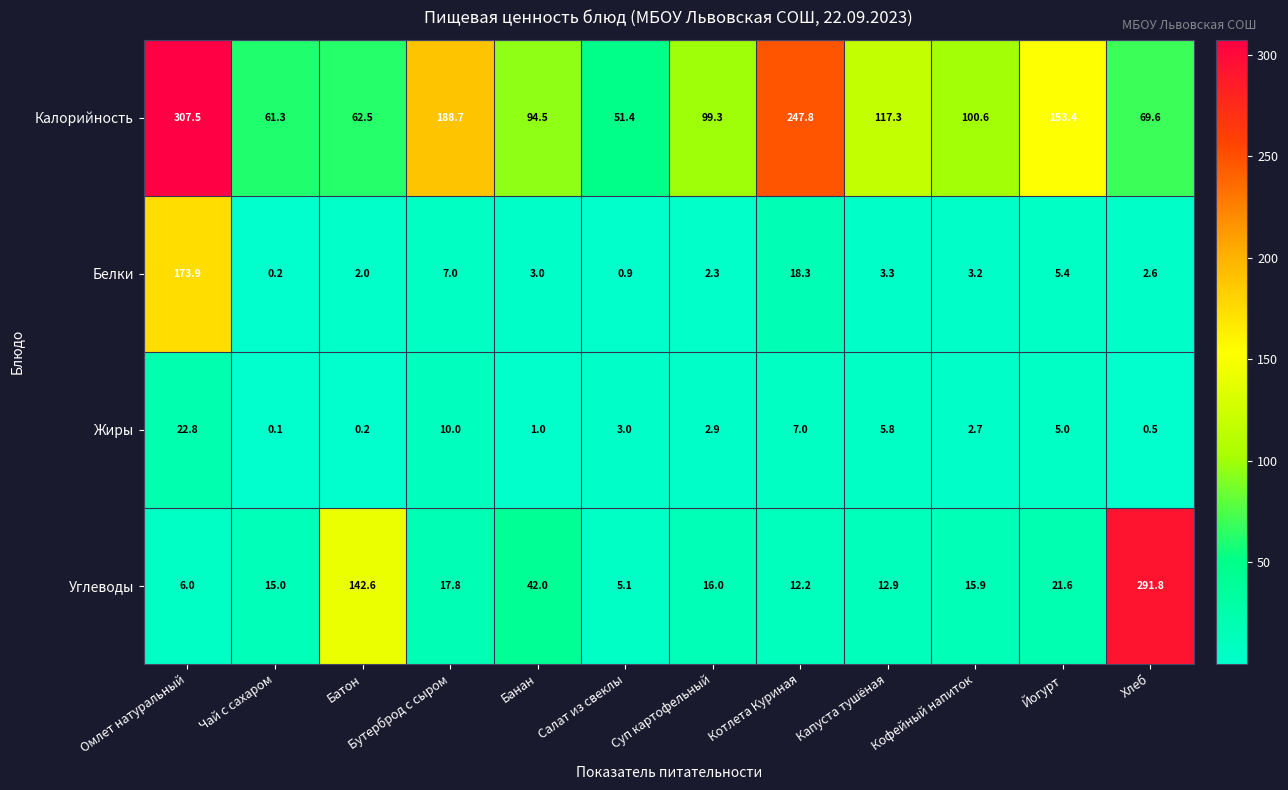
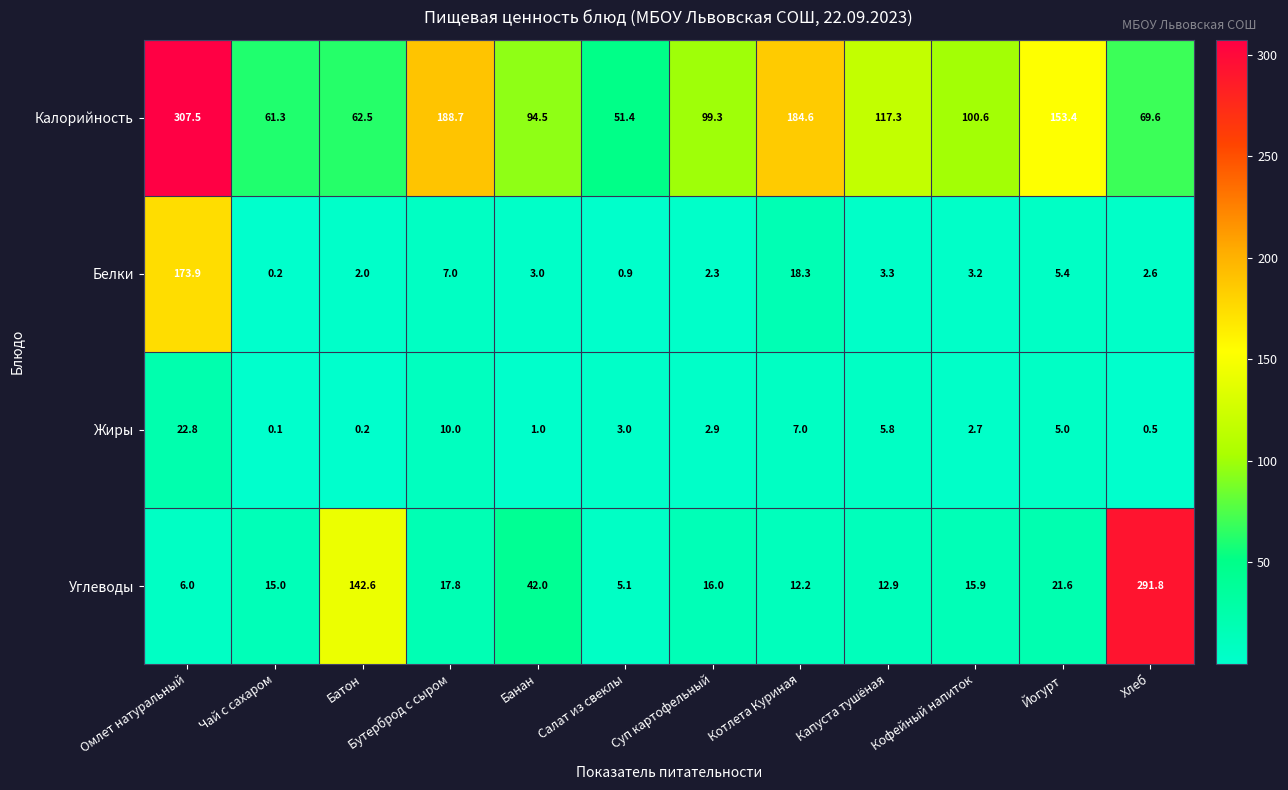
  {
    "Калорийность": {
      "Омлет натуральный": 307.5,
      "Чай с сахаром": 61.3,
      "Батон": 62.5,
      "Бутерброд с сыром": 188.7,
      "Банан": 94.5,
      "Салат из свеклы": 51.4,
      "Суп картофельный": 99.3,
-     "Котлета Куриная": 247.8,
+     "Котлета Куриная": 184.6,
      "Капуста тушёная": 117.3,
      "Кофейный напиток": 100.6,
      "Йогурт": 153.4,
      "Хлеб": 69.6
    },
    "Белки": {
      "Омлет натуральный": 173.9,
      "Чай с сахаром": 0.2,
      "Батон": 2.0,
      "Бутерброд с сыром": 7.0,
      "Банан": 3.0,
      "Салат из свеклы": 0.9,
      "Суп картофельный": 2.3,
      "Котлета Куриная": 18.3,
      "Капуста тушёная": 3.3,
      "Кофейный напиток": 3.2,
      "Йогурт": 5.4,
      "Хлеб": 2.6
    },
    "Жиры": {
      "Омлет натуральный": 22.8,
      "Чай с сахаром": 0.1,
      "Батон": 0.2,
      "Бутерброд с сыром": 10.0,
      "Банан": 1.0,
      "Салат из свеклы": 3.0,
      "Суп картофельный": 2.9,
      "Котлета Куриная": 7.0,
      "Капуста тушёная": 5.8,
      "Кофейный напиток": 2.7,
      "Йогурт": 5.0,
      "Хлеб": 0.5
    },
    "Углеводы": {
      "Омлет натуральный": 6.0,
      "Чай с сахаром": 15.0,
      "Батон": 142.6,
      "Бутерброд с сыром": 17.8,
      "Банан": 42.0,
      "Салат из свеклы": 5.1,
      "Суп картофельный": 16.0,
      "Котлета Куриная": 12.2,
      "Капуста тушёная": 12.9,
      "Кофейный напиток": 15.9,
      "Йогурт": 21.6,
      "Хлеб": 291.8
    }
  }
